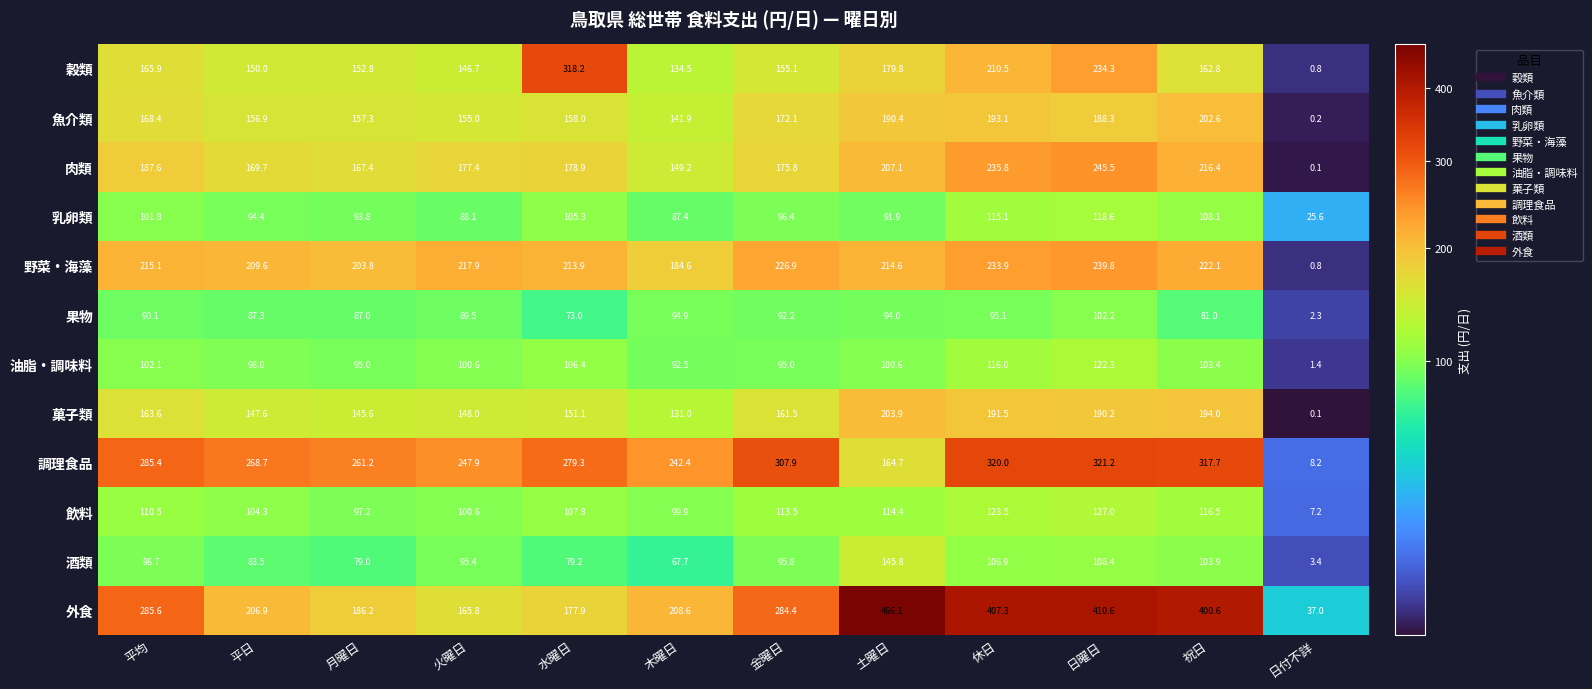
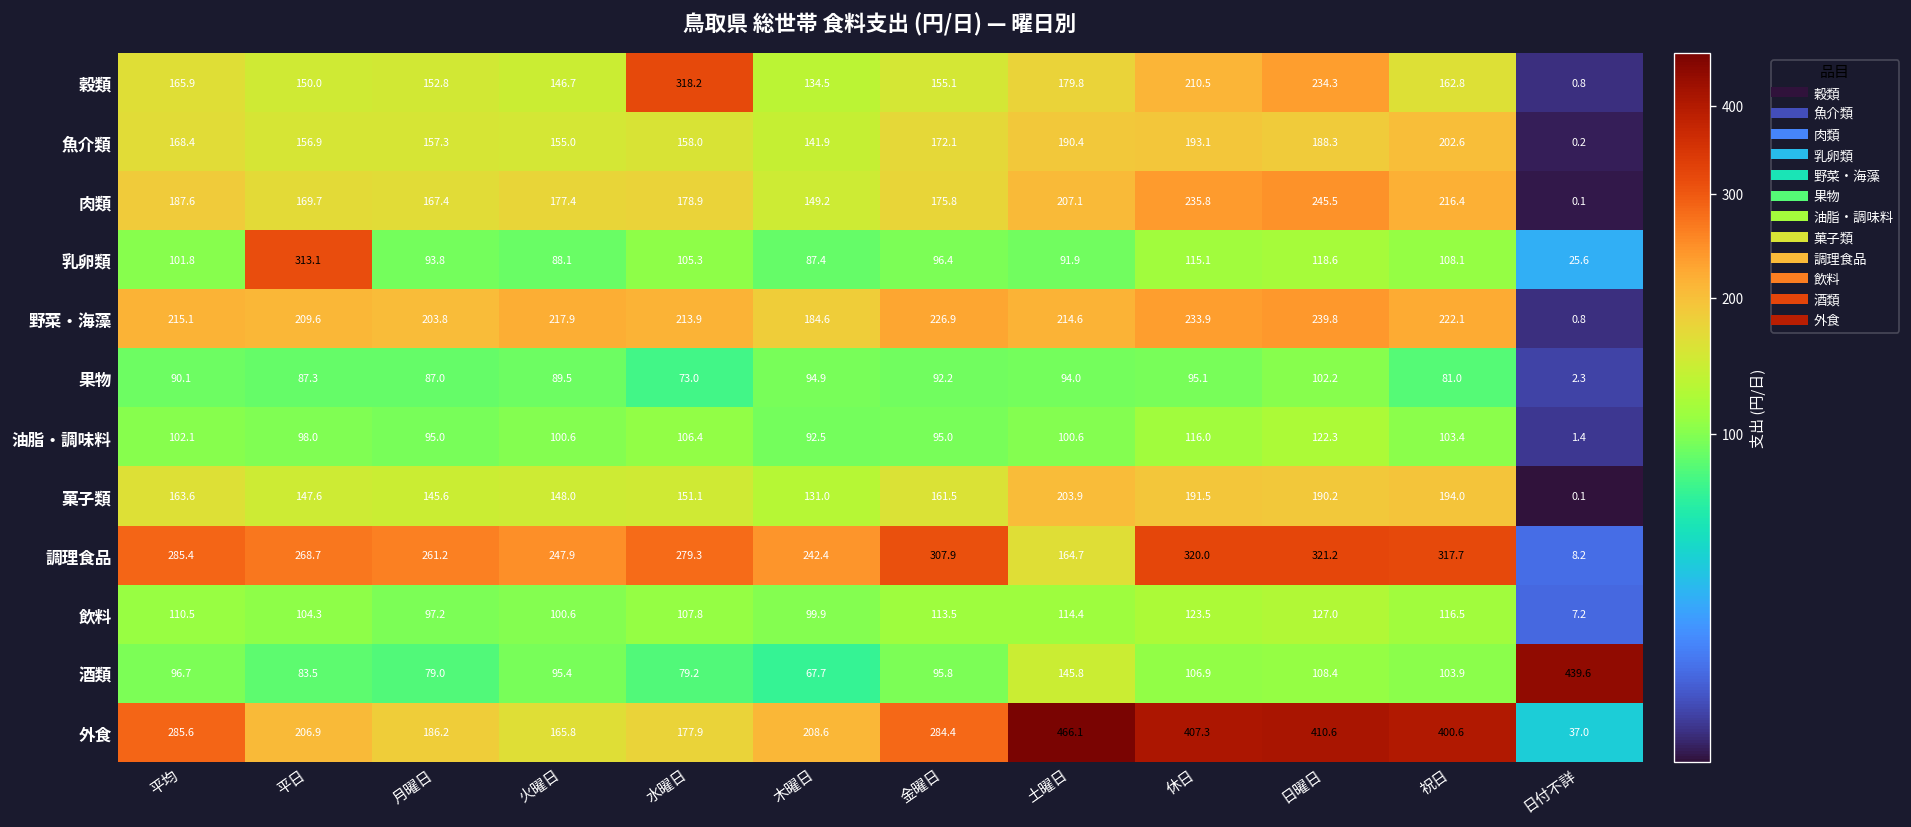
  {
    "穀類": {
      "平均": 165.9,
      "平日": 150.0,
      "月曜日": 152.8,
      "火曜日": 146.7,
      "水曜日": 318.2,
      "木曜日": 134.5,
      "金曜日": 155.1,
      "土曜日": 179.8,
      "休日": 210.5,
      "日曜日": 234.3,
      "祝日": 162.8,
      "日付不詳": 0.8
    },
    "魚介類": {
      "平均": 168.4,
      "平日": 156.9,
      "月曜日": 157.3,
      "火曜日": 155.0,
      "水曜日": 158.0,
      "木曜日": 141.9,
      "金曜日": 172.1,
      "土曜日": 190.4,
      "休日": 193.1,
      "日曜日": 188.3,
      "祝日": 202.6,
      "日付不詳": 0.2
    },
    "肉類": {
      "平均": 187.6,
      "平日": 169.7,
      "月曜日": 167.4,
      "火曜日": 177.4,
      "水曜日": 178.9,
      "木曜日": 149.2,
      "金曜日": 175.8,
      "土曜日": 207.1,
      "休日": 235.8,
      "日曜日": 245.5,
      "祝日": 216.4,
      "日付不詳": 0.1
    },
    "乳卵類": {
      "平均": 101.8,
-     "平日": 94.4,
+     "平日": 313.1,
      "月曜日": 93.8,
      "火曜日": 88.1,
      "水曜日": 105.3,
      "木曜日": 87.4,
      "金曜日": 96.4,
      "土曜日": 91.9,
      "休日": 115.1,
      "日曜日": 118.6,
      "祝日": 108.1,
      "日付不詳": 25.6
    },
    "野菜・海藻": {
      "平均": 215.1,
      "平日": 209.6,
      "月曜日": 203.8,
      "火曜日": 217.9,
      "水曜日": 213.9,
      "木曜日": 184.6,
      "金曜日": 226.9,
      "土曜日": 214.6,
      "休日": 233.9,
      "日曜日": 239.8,
      "祝日": 222.1,
      "日付不詳": 0.8
    },
    "果物": {
      "平均": 90.1,
      "平日": 87.3,
      "月曜日": 87.0,
      "火曜日": 89.5,
      "水曜日": 73.0,
      "木曜日": 94.9,
      "金曜日": 92.2,
      "土曜日": 94.0,
      "休日": 95.1,
      "日曜日": 102.2,
      "祝日": 81.0,
      "日付不詳": 2.3
    },
    "油脂・調味料": {
      "平均": 102.1,
      "平日": 98.0,
      "月曜日": 95.0,
      "火曜日": 100.6,
      "水曜日": 106.4,
      "木曜日": 92.5,
      "金曜日": 95.0,
      "土曜日": 100.6,
      "休日": 116.0,
      "日曜日": 122.3,
      "祝日": 103.4,
      "日付不詳": 1.4
    },
    "菓子類": {
      "平均": 163.6,
      "平日": 147.6,
      "月曜日": 145.6,
      "火曜日": 148.0,
      "水曜日": 151.1,
      "木曜日": 131.0,
      "金曜日": 161.5,
      "土曜日": 203.9,
      "休日": 191.5,
      "日曜日": 190.2,
      "祝日": 194.0,
      "日付不詳": 0.1
    },
    "調理食品": {
      "平均": 285.4,
      "平日": 268.7,
      "月曜日": 261.2,
      "火曜日": 247.9,
      "水曜日": 279.3,
      "木曜日": 242.4,
      "金曜日": 307.9,
      "土曜日": 164.7,
      "休日": 320.0,
      "日曜日": 321.2,
      "祝日": 317.7,
      "日付不詳": 8.2
    },
    "飲料": {
      "平均": 110.5,
      "平日": 104.3,
      "月曜日": 97.2,
      "火曜日": 100.6,
      "水曜日": 107.8,
      "木曜日": 99.9,
      "金曜日": 113.5,
      "土曜日": 114.4,
      "休日": 123.5,
      "日曜日": 127.0,
      "祝日": 116.5,
      "日付不詳": 7.2
    },
    "酒類": {
      "平均": 96.7,
      "平日": 83.5,
      "月曜日": 79.0,
      "火曜日": 95.4,
      "水曜日": 79.2,
      "木曜日": 67.7,
      "金曜日": 95.8,
      "土曜日": 145.8,
      "休日": 106.9,
      "日曜日": 108.4,
      "祝日": 103.9,
-     "日付不詳": 3.4
+     "日付不詳": 439.6
    },
    "外食": {
      "平均": 285.6,
      "平日": 206.9,
      "月曜日": 186.2,
      "火曜日": 165.8,
      "水曜日": 177.9,
      "木曜日": 208.6,
      "金曜日": 284.4,
      "土曜日": 466.1,
      "休日": 407.3,
      "日曜日": 410.6,
      "祝日": 400.6,
      "日付不詳": 37.0
    }
  }
